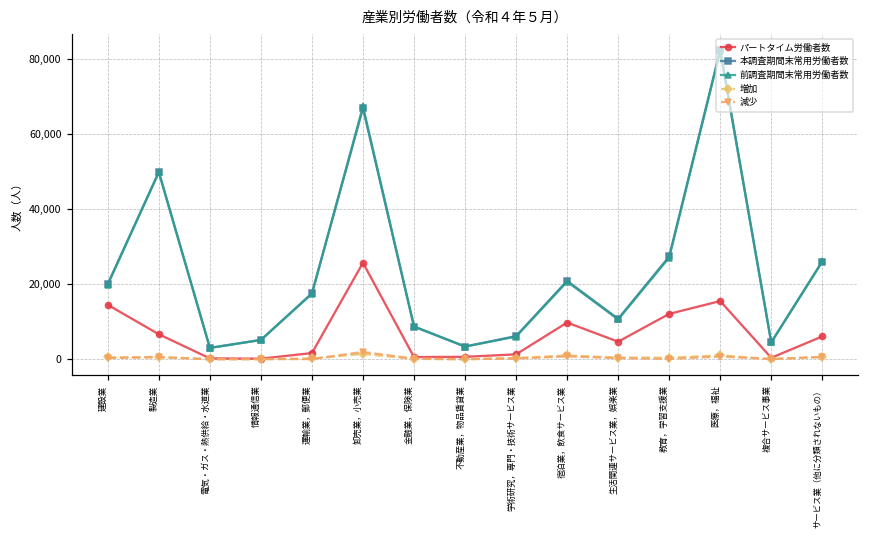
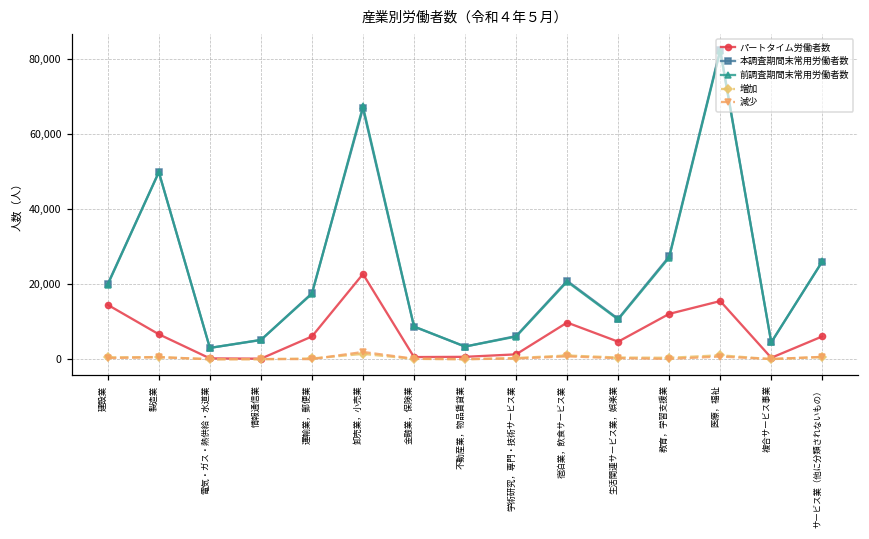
  {
    "パートタイム労働者数": {
      "建設業": "15,000",
      "製造業": "7,000",
-     "運輸業，郵便業": "2,000",
-     "卸売業，小売業": "26,000",
+     "運輸業，郵便業": "6,000",
+     "卸売業，小売業": "23,000",
      "学術研究，専門・技術サービス業": "1,000",
      "宿泊業，飲食サービス業": "10,000",
      "生活関連サービス業，娯楽業": "5,000",
      "教育，学習支援業": "12,000",
      "医療，福祉": "16,000",
      "サービス業（他に分類されないもの）": "6,000"
    }
  }
